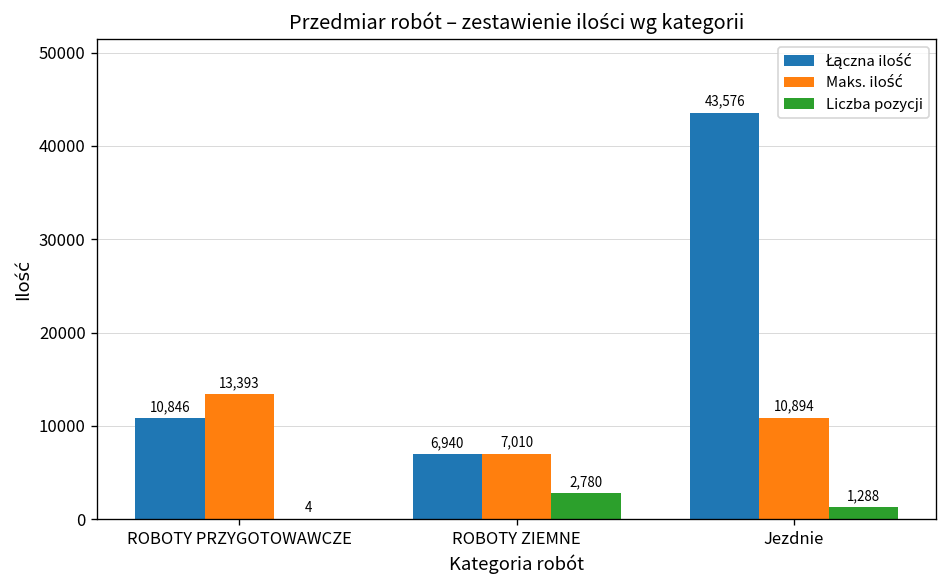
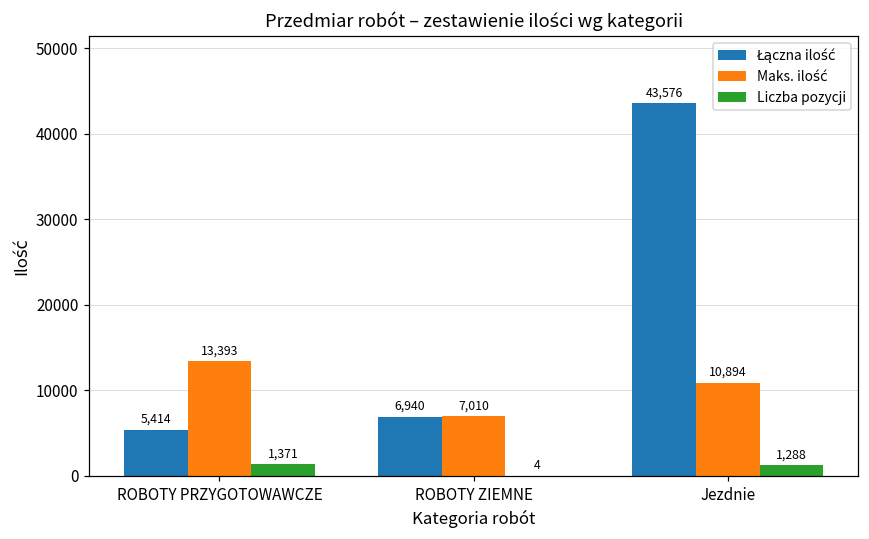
  {
    "Łączna ilość": {
-     "ROBOTY PRZYGOTOWAWCZE": "10,846",
+     "ROBOTY PRZYGOTOWAWCZE": "5,414",
      "ROBOTY ZIEMNE": "6,940",
      "Jezdnie": "43,576"
    },
    "Maks. ilość": {
      "ROBOTY PRZYGOTOWAWCZE": "13,393",
      "ROBOTY ZIEMNE": "7,010",
      "Jezdnie": "10,894"
    },
    "Liczba pozycji": {
-     "ROBOTY PRZYGOTOWAWCZE": "4",
-     "ROBOTY ZIEMNE": "2,780",
+     "ROBOTY PRZYGOTOWAWCZE": "1,371",
+     "ROBOTY ZIEMNE": "4",
      "Jezdnie": "1,288"
    }
  }
